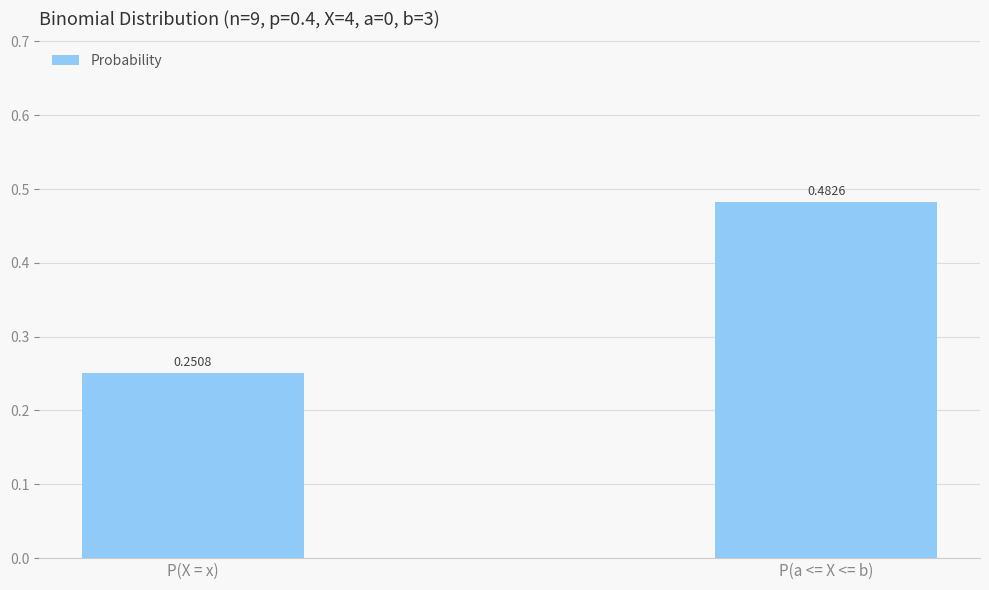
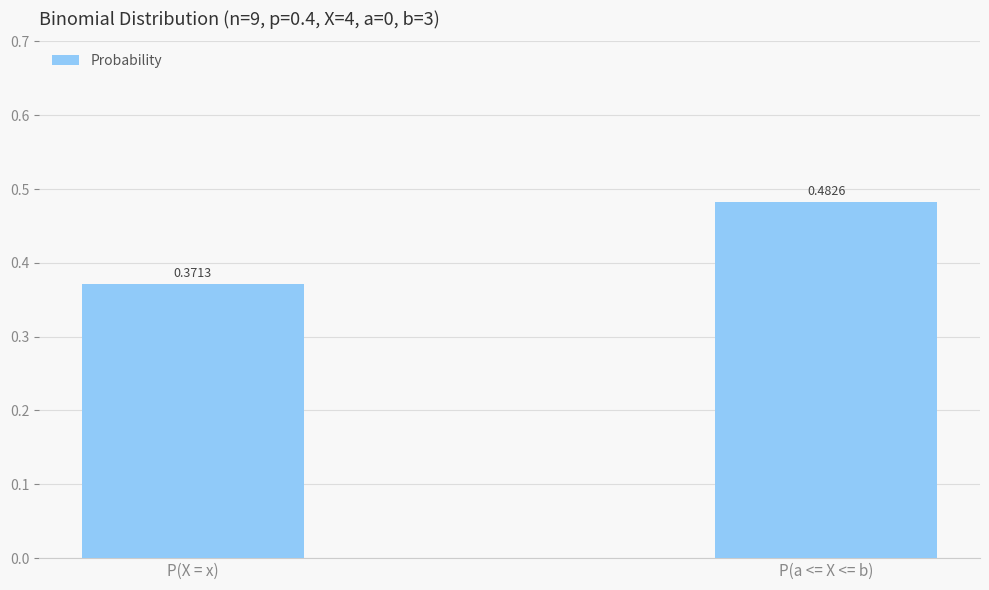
  {
-   "P(X = x)": 0.2508,
+   "P(X = x)": 0.3713,
    "P(a <= X <= b)": 0.4826
  }
